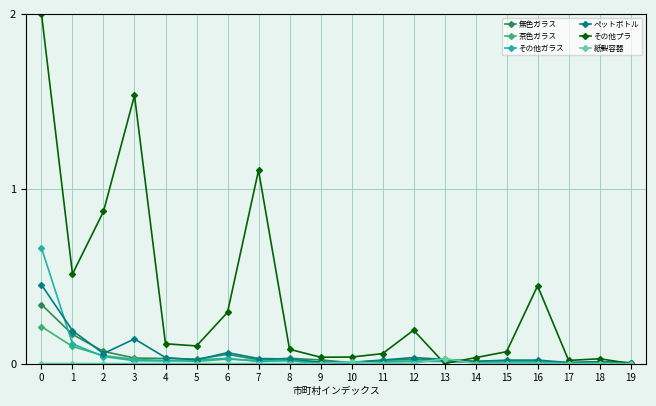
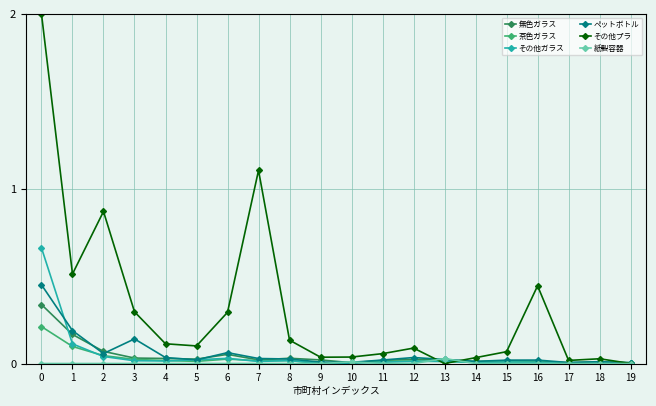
  {
    "その他ガラス": {
      "0": 0.66,
      "1": 0.11
    },
    "ペットボトル": {
      "0": 0.45,
      "1": 0.19,
      "3": 0.14
    },
    "その他プラ": {
      "0": 2.00,
      "1": 0.51,
      "2": 0.87,
-     "3": 1.53,
+     "3": 0.30,
      "4": 0.11,
      "5": 0.10,
      "6": 0.29,
      "7": 1.10,
-     "8": 0.08,
+     "8": 0.13,
      "9": 0.04,
      "10": 0.04,
      "11": 0.06,
-     "12": 0.19,
+     "12": 0.09,
      "14": 0.03,
      "15": 0.07,
      "16": 0.44,
      "18": 0.03
    },
    "紙製容器": {
      "0": 0.00,
      "1": 0.00,
      "2": 0.00,
      "3": 0.00,
      "6": 0.00,
      "8": 0.00
    }
  }
